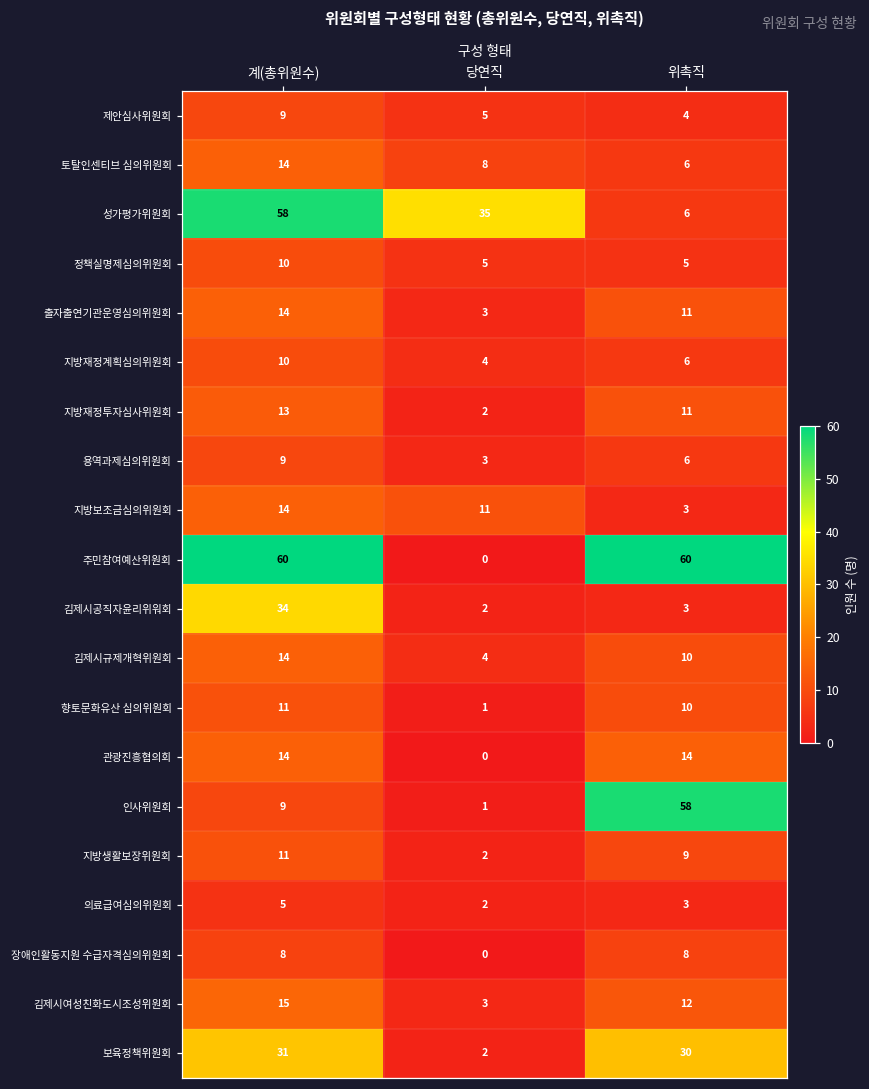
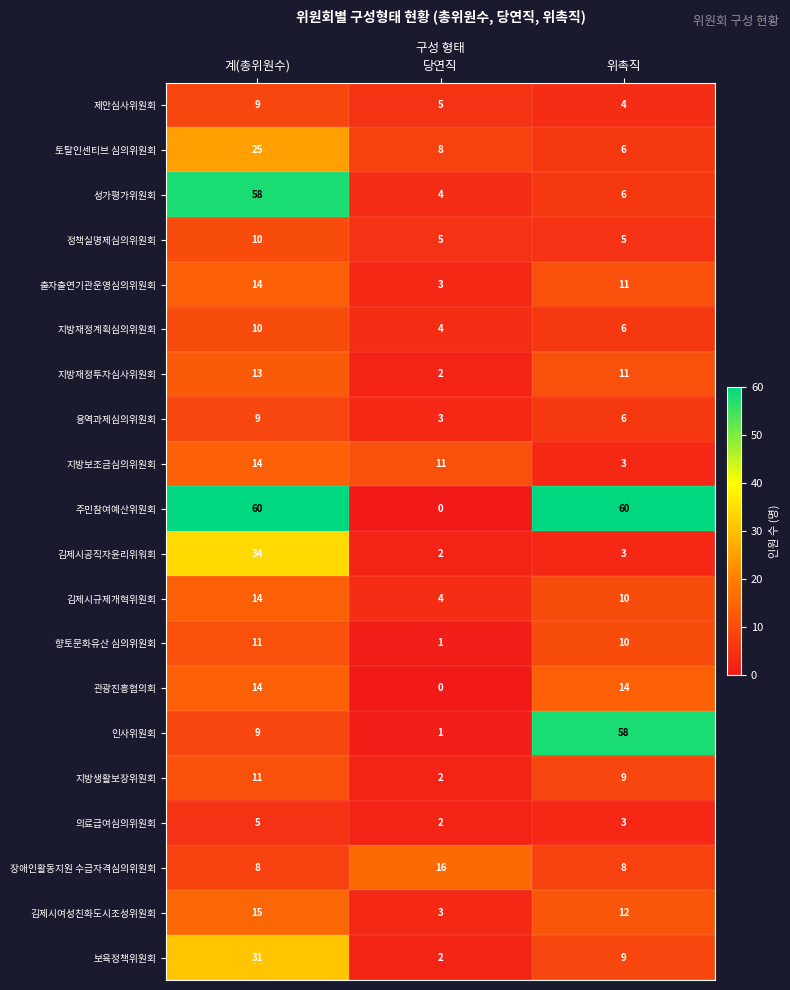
  {
    "제안심사위원회": {
      "계(총위원수)": 9,
      "당연직": 5,
      "위촉직": 4
    },
    "토탈인센티브 심의위원회": {
-     "계(총위원수)": 14,
+     "계(총위원수)": 25,
      "당연직": 8,
      "위촉직": 6
    },
    "성가평가위원회": {
      "계(총위원수)": 58,
-     "당연직": 35,
+     "당연직": 4,
      "위촉직": 6
    },
    "정책실명제심의위원회": {
      "계(총위원수)": 10,
      "당연직": 5,
      "위촉직": 5
    },
    "출자출연기관운영심의위원회": {
      "계(총위원수)": 14,
      "당연직": 3,
      "위촉직": 11
    },
    "지방재정계획심의위원회": {
      "계(총위원수)": 10,
      "당연직": 4,
      "위촉직": 6
    },
    "지방재정투자심사위원회": {
      "계(총위원수)": 13,
      "당연직": 2,
      "위촉직": 11
    },
    "용역과제심의위원회": {
      "계(총위원수)": 9,
      "당연직": 3,
      "위촉직": 6
    },
    "지방보조금심의위원회": {
      "계(총위원수)": 14,
      "당연직": 11,
      "위촉직": 3
    },
    "주민참여예산위원회": {
      "계(총위원수)": 60,
      "당연직": 0,
      "위촉직": 60
    },
    "김제시공직자윤리위워회": {
      "계(총위원수)": 34,
      "당연직": 2,
      "위촉직": 3
    },
    "김제시규제개혁위원회": {
      "계(총위원수)": 14,
      "당연직": 4,
      "위촉직": 10
    },
    "향토문화유산 심의위원회": {
      "계(총위원수)": 11,
      "당연직": 1,
      "위촉직": 10
    },
    "관광진흥협의회": {
      "계(총위원수)": 14,
      "당연직": 0,
      "위촉직": 14
    },
    "인사위원회": {
      "계(총위원수)": 9,
      "당연직": 1,
      "위촉직": 58
    },
    "지방생활보장위원회": {
      "계(총위원수)": 11,
      "당연직": 2,
      "위촉직": 9
    },
    "의료급여심의위원회": {
      "계(총위원수)": 5,
      "당연직": 2,
      "위촉직": 3
    },
    "장애인활동지원 수급자격심의위원회": {
      "계(총위원수)": 8,
-     "당연직": 0,
+     "당연직": 16,
      "위촉직": 8
    },
    "김제시여성친화도시조성위원회": {
      "계(총위원수)": 15,
      "당연직": 3,
      "위촉직": 12
    },
    "보육정책위원회": {
      "계(총위원수)": 31,
      "당연직": 2,
-     "위촉직": 30
+     "위촉직": 9
    }
  }
